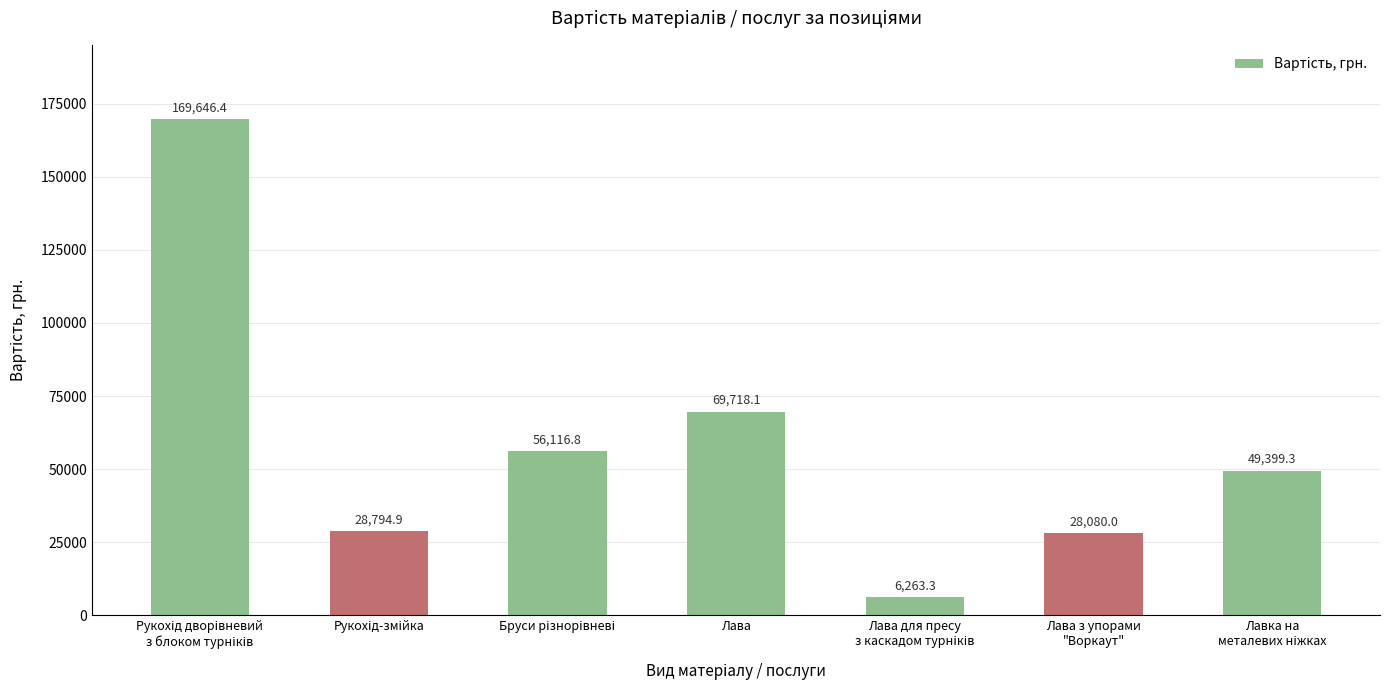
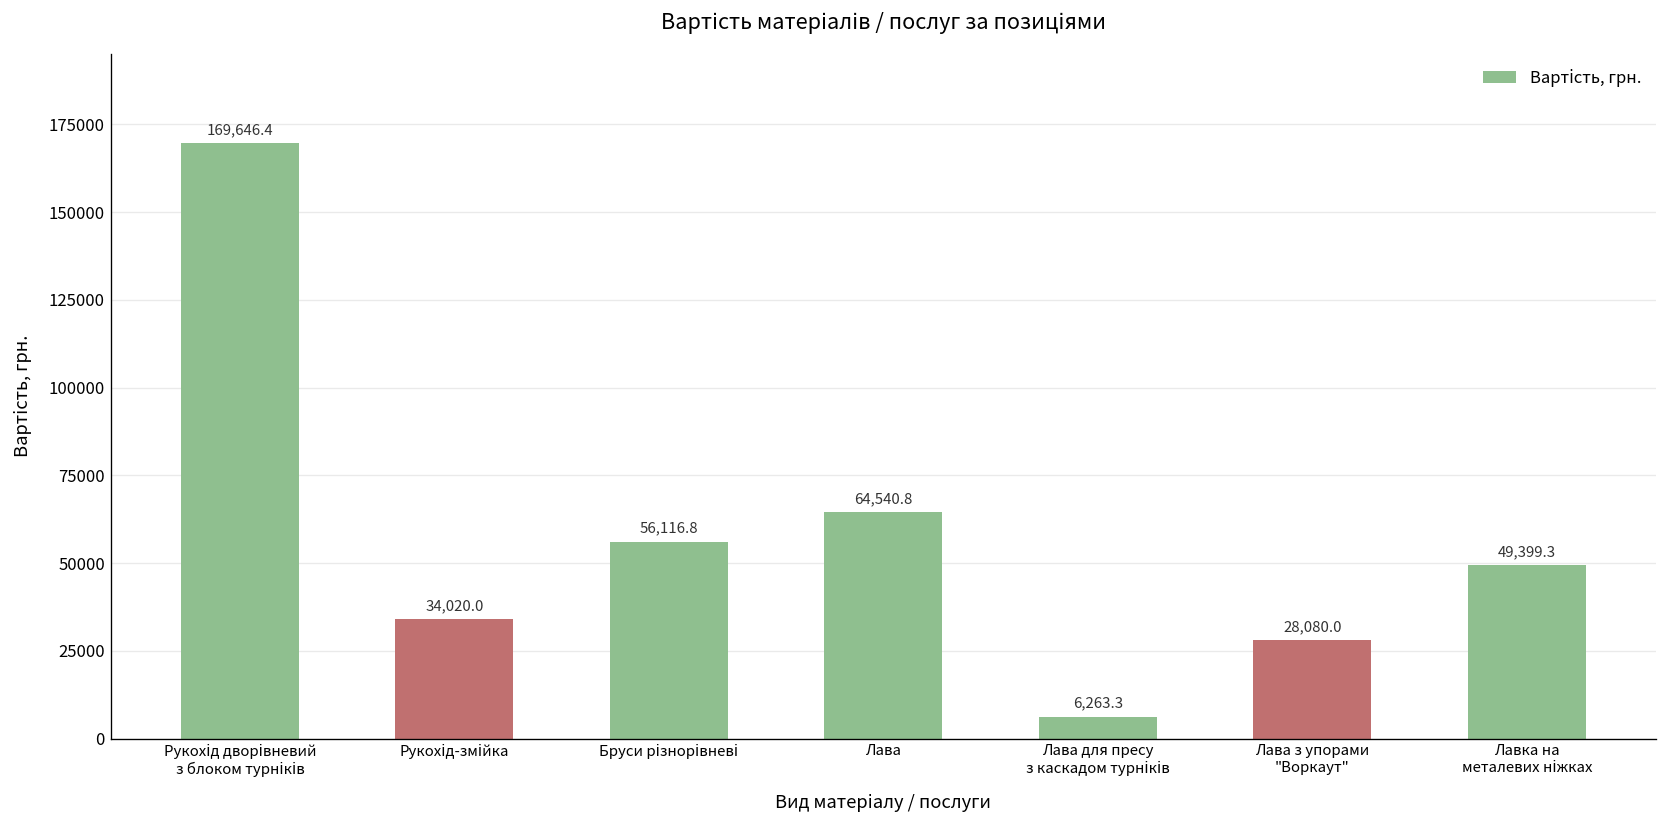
  {
    "Рукохід дворівневий з блоком турніків": "169,646.4",
-   "Рукохід-змійка": "28,794.9",
+   "Рукохід-змійка": "34,020.0",
    "Бруси різнорівневі": "56,116.8",
-   "Лава": "69,718.1",
+   "Лава": "64,540.8",
    "Лава для пресу з каскадом турніків": "6,263.3",
    "Лава з упорами \"Воркаут\"": "28,080.0",
    "Лавка на металевих ніжках": "49,399.3"
  }
